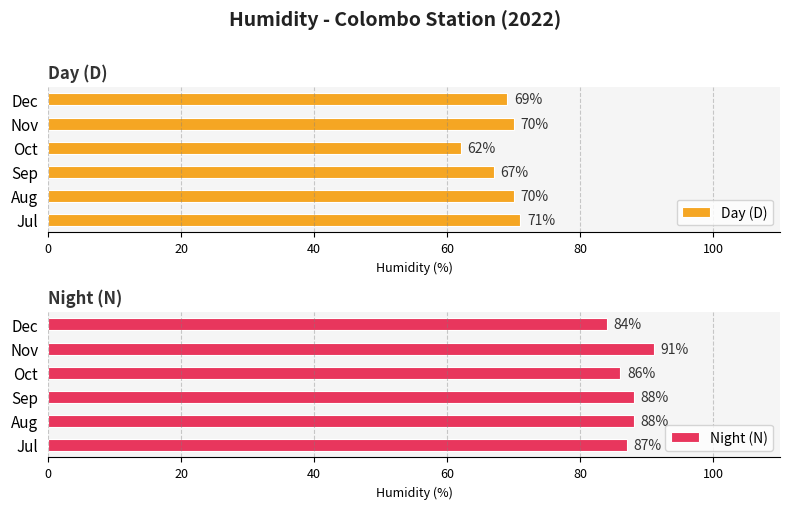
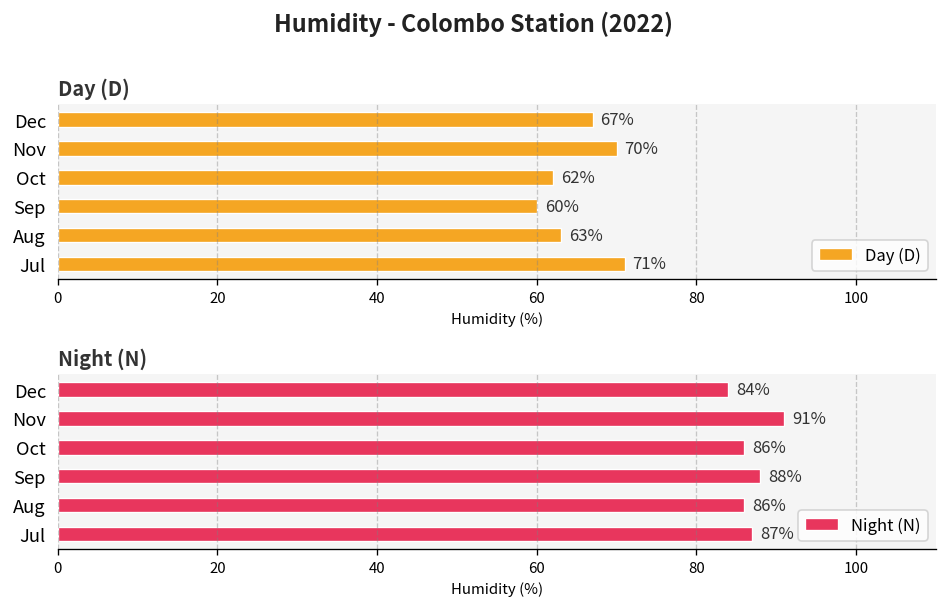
  {
    "Day (D)": {
-     "Dec": "69%",
+     "Dec": "67%",
      "Nov": "70%",
      "Oct": "62%",
-     "Sep": "67%",
-     "Aug": "70%",
+     "Sep": "60%",
+     "Aug": "63%",
      "Jul": "71%"
    },
    "Night (N)": {
      "Dec": "84%",
      "Nov": "91%",
      "Oct": "86%",
      "Sep": "88%",
-     "Aug": "88%",
+     "Aug": "86%",
      "Jul": "87%"
    }
  }
